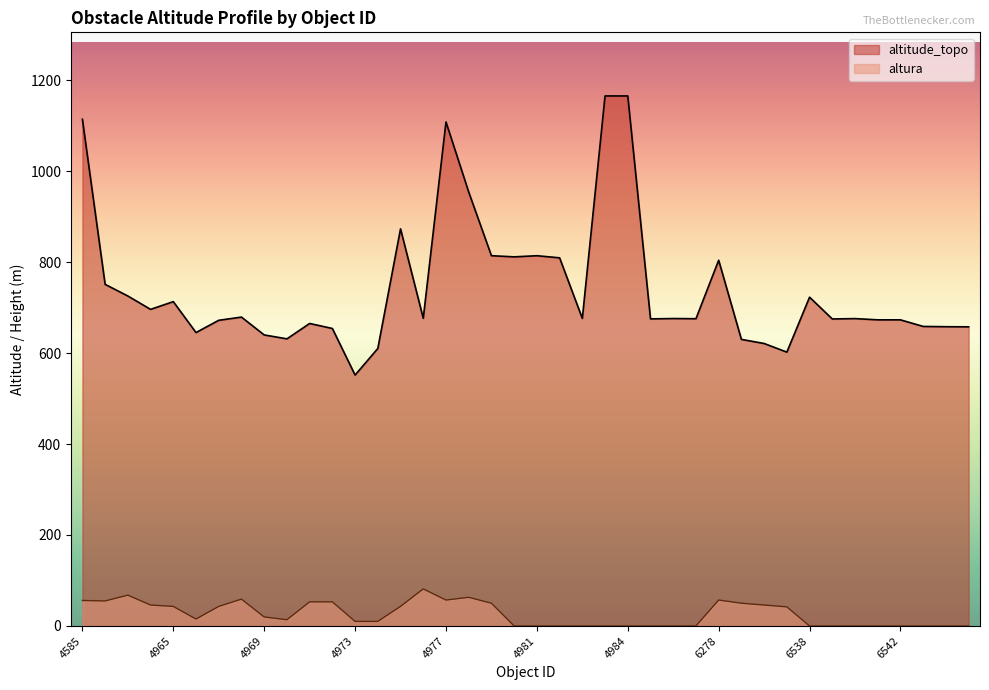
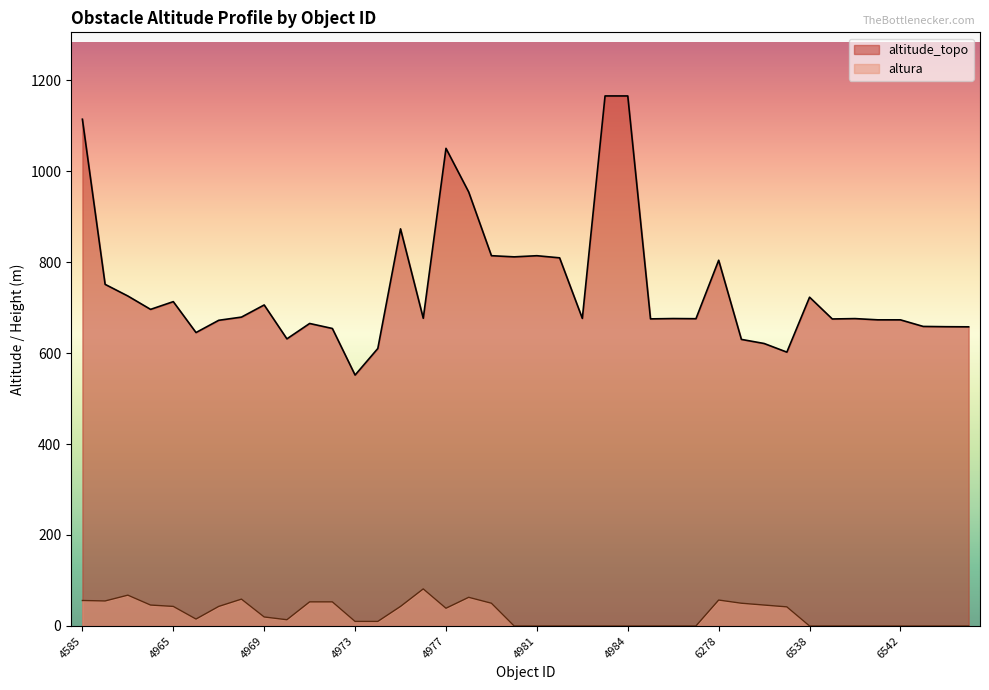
  {
    "altitude_topo": {
      "4585": 1110,
      "4965": 710,
-     "4969": 640,
+     "4969": 710,
      "4973": 550,
-     "4977": 1110,
+     "4977": 1050,
      "4981": 810,
      "4984": 1170,
      "6278": 800,
      "6538": 720,
      "6542": 670
    },
    "altura": {
      "4585": 60,
      "4965": 40,
      "4969": 20,
      "4973": 10,
-     "4977": 60,
+     "4977": 40,
      "4981": 0,
      "4984": 0,
      "6278": 60,
      "6538": 0,
      "6542": 0
    }
  }
